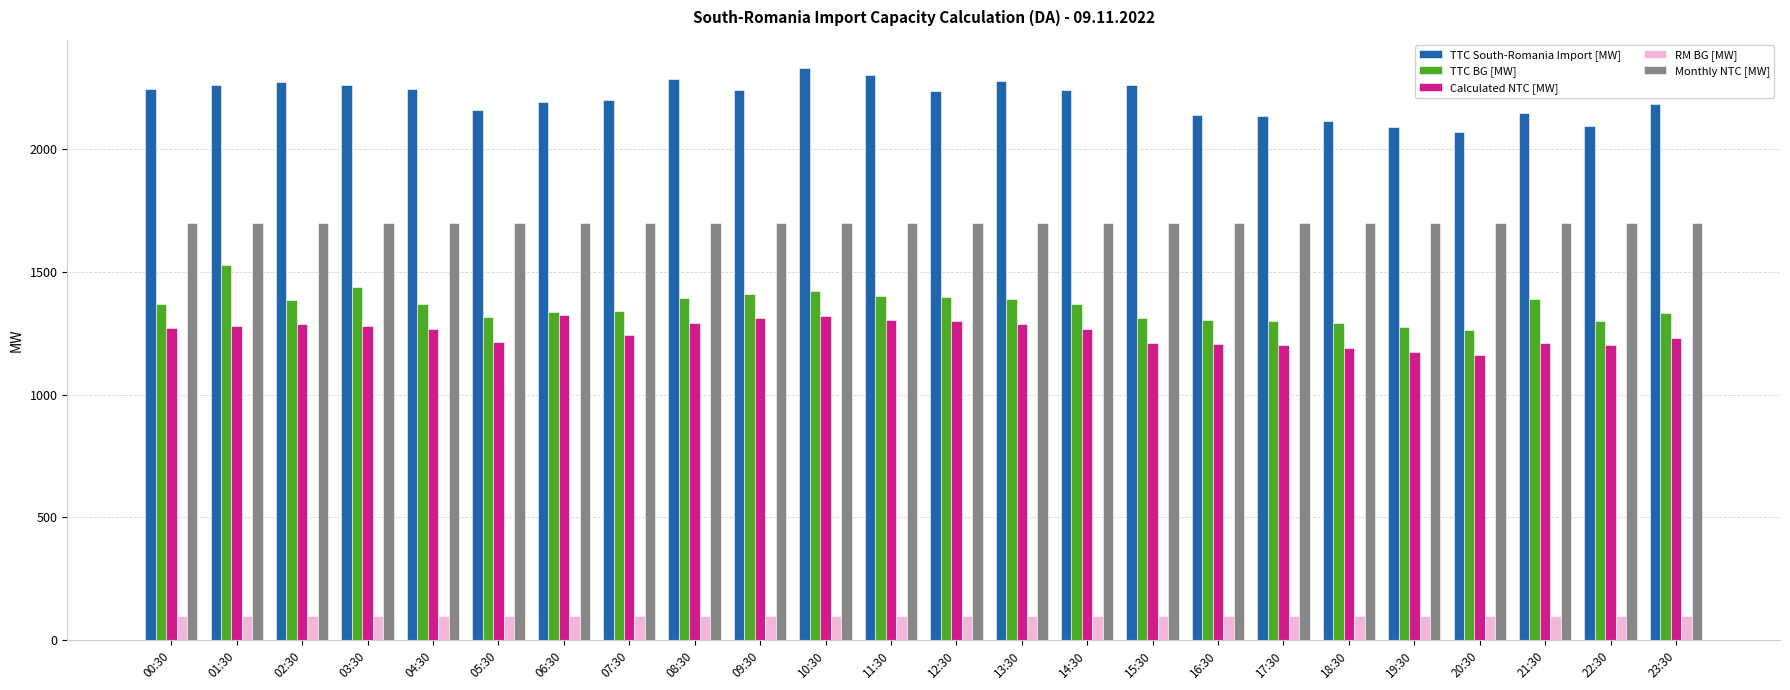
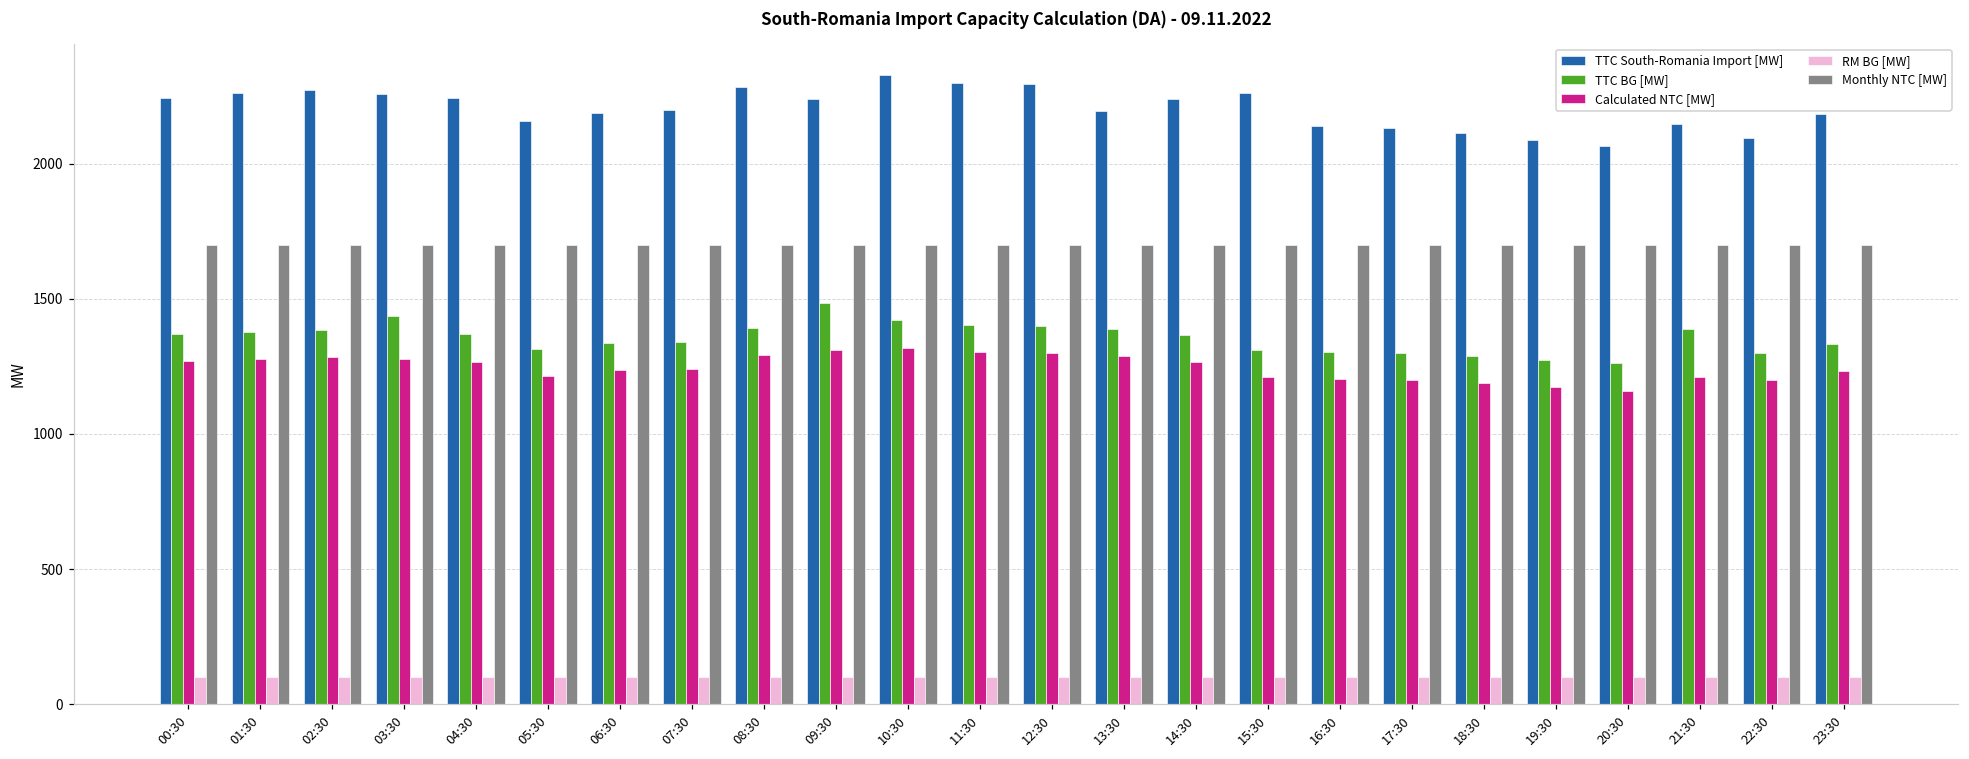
  {
    "TTC South-Romania Import [MW]": {
      "00:30": 2250,
      "01:30": 2260,
      "02:30": 2270,
      "03:30": 2260,
      "04:30": 2240,
      "05:30": 2160,
      "06:30": 2190,
      "07:30": 2200,
      "08:30": 2280,
      "09:30": 2240,
      "10:30": 2330,
      "11:30": 2300,
-     "12:30": 2240,
-     "13:30": 2280,
+     "12:30": 2290,
+     "13:30": 2200,
      "14:30": 2240,
      "15:30": 2260,
      "16:30": 2140,
      "17:30": 2130,
      "18:30": 2110,
      "19:30": 2090,
      "20:30": 2070,
      "21:30": 2150,
      "22:30": 2090,
      "23:30": 2180
    },
    "TTC BG [MW]": {
      "00:30": 1370,
-     "01:30": 1530,
+     "01:30": 1380,
      "02:30": 1390,
      "03:30": 1440,
      "04:30": 1370,
      "05:30": 1320,
      "06:30": 1340,
      "07:30": 1340,
      "08:30": 1390,
-     "09:30": 1410,
+     "09:30": 1480,
      "10:30": 1420,
      "11:30": 1400,
      "12:30": 1400,
      "13:30": 1390,
      "14:30": 1370,
      "15:30": 1310,
      "16:30": 1300,
      "17:30": 1300,
      "18:30": 1290,
      "19:30": 1270,
      "20:30": 1260,
      "21:30": 1390,
      "22:30": 1300,
      "23:30": 1330
    },
    "Calculated NTC [MW]": {
      "00:30": 1270,
      "01:30": 1280,
      "02:30": 1290,
      "03:30": 1280,
      "04:30": 1270,
      "05:30": 1220,
-     "06:30": 1320,
+     "06:30": 1240,
      "07:30": 1240,
      "08:30": 1290,
      "09:30": 1310,
      "10:30": 1320,
      "11:30": 1300,
      "12:30": 1300,
      "13:30": 1290,
      "14:30": 1270,
      "15:30": 1210,
      "16:30": 1200,
      "17:30": 1200,
      "18:30": 1190,
      "19:30": 1170,
      "20:30": 1160,
      "21:30": 1210,
      "22:30": 1200,
      "23:30": 1230
    },
    "RM BG [MW]": {
      "00:30": 100,
      "01:30": 100,
      "02:30": 100,
      "03:30": 100,
      "04:30": 100,
      "05:30": 100,
      "06:30": 100,
      "07:30": 100,
      "08:30": 100,
      "09:30": 100,
      "10:30": 100,
      "11:30": 100,
      "12:30": 100,
      "13:30": 100,
      "14:30": 100,
      "15:30": 100,
      "16:30": 100,
      "17:30": 100,
      "18:30": 100,
      "19:30": 100,
      "20:30": 100,
      "21:30": 100,
      "22:30": 100,
      "23:30": 100
    },
    "Monthly NTC [MW]": {
      "00:30": 1700,
      "01:30": 1700,
      "02:30": 1700,
      "03:30": 1700,
      "04:30": 1700,
      "05:30": 1700,
      "06:30": 1700,
      "07:30": 1700,
      "08:30": 1700,
      "09:30": 1700,
      "10:30": 1700,
      "11:30": 1700,
      "12:30": 1700,
      "13:30": 1700,
      "14:30": 1700,
      "15:30": 1700,
      "16:30": 1700,
      "17:30": 1700,
      "18:30": 1700,
      "19:30": 1700,
      "20:30": 1700,
      "21:30": 1700,
      "22:30": 1700,
      "23:30": 1700
    }
  }
